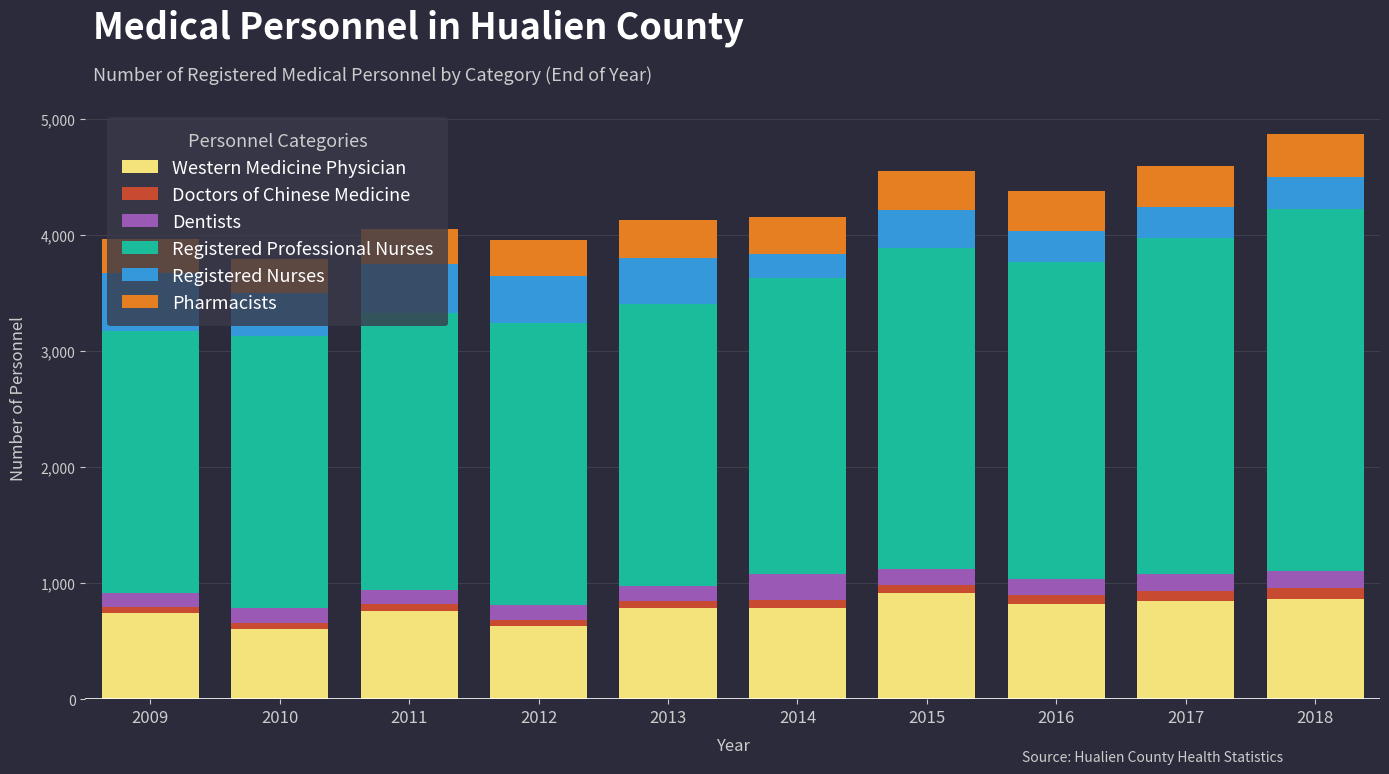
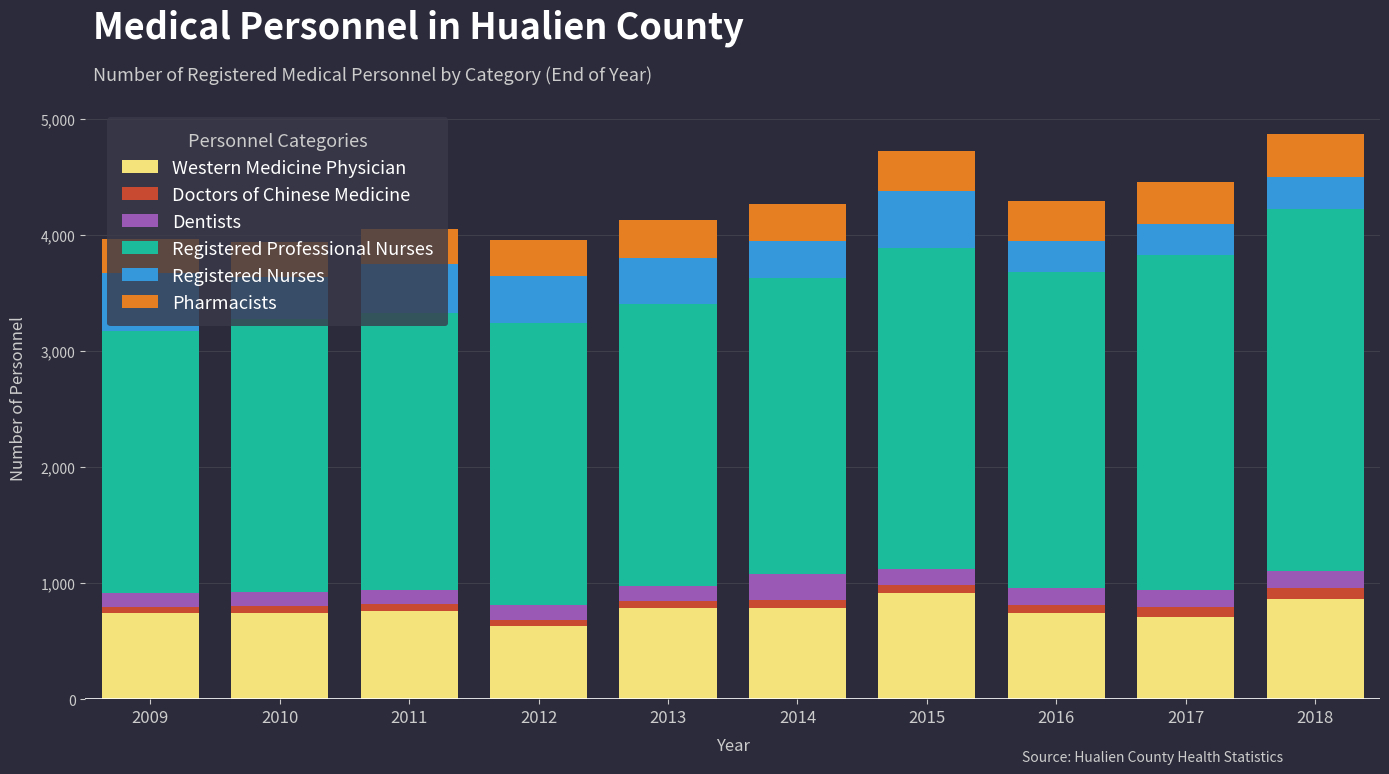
  {
    "Western Medicine Physician": {
      "2009": "740",
-     "2010": "600",
+     "2010": "750",
      "2011": "760",
      "2012": "630",
      "2013": "780",
      "2014": "790",
      "2015": "910",
-     "2016": "820",
-     "2017": "850",
+     "2016": "740",
+     "2017": "710",
      "2018": "860"
    },
    "Doctors of Chinese Medicine": {
      "2009": "50",
      "2010": "60",
      "2011": "60",
      "2012": "60",
      "2013": "60",
      "2014": "70",
      "2015": "70",
      "2016": "80",
      "2017": "90",
      "2018": "100"
    },
    "Dentists": {
      "2009": "130",
      "2010": "130",
      "2011": "120",
      "2012": "130",
      "2013": "130",
      "2014": "230",
      "2015": "140",
      "2016": "140",
      "2017": "150",
      "2018": "150"
    },
    "Registered Professional Nurses": {
      "2009": "2,260",
      "2012": "2,430",
      "2013": "2,430",
      "2014": "2,550",
      "2015": "2,770",
      "2016": "2,730",
      "2017": "2,890",
      "2018": "3,120"
    },
    "Registered Nurses": {
      "2012": "410",
      "2013": "400",
-     "2014": "210",
-     "2015": "330",
+     "2014": "320",
+     "2015": "490",
      "2016": "270",
      "2017": "270",
      "2018": "280"
    },
    "Pharmacists": {
      "2012": "310",
      "2013": "320",
      "2014": "320",
      "2015": "340",
      "2016": "350",
      "2017": "360",
      "2018": "370"
    }
  }
